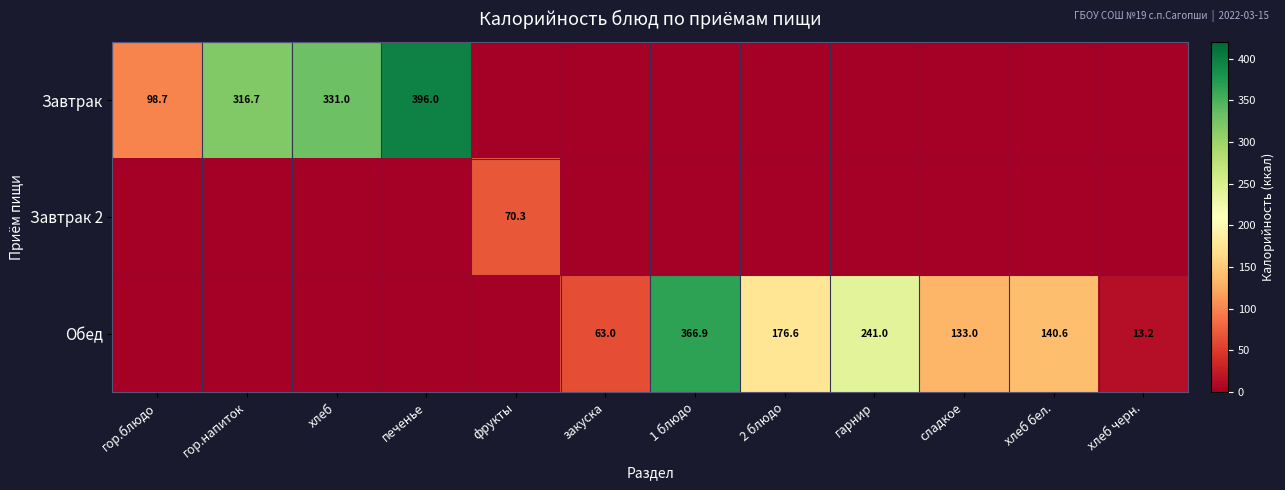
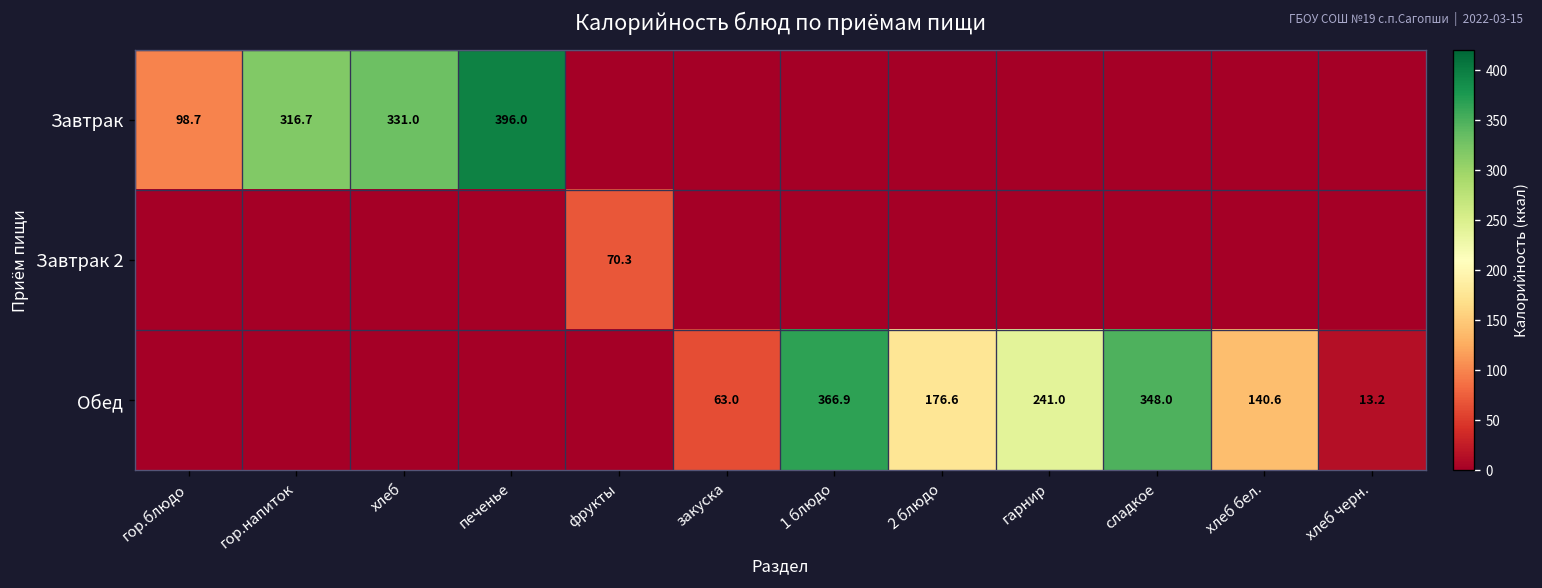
  {
    "Завтрак": {
      "гор.блюдо": 98.7,
      "гор.напиток": 316.7,
      "хлеб": 331.0,
      "печенье": 396.0
    },
    "Завтрак 2": {
      "фрукты": 70.3
    },
    "Обед": {
      "закуска": 63.0,
      "1 блюдо": 366.9,
      "2 блюдо": 176.6,
      "гарнир": 241.0,
-     "сладкое": 133.0,
+     "сладкое": 348.0,
      "хлеб бел.": 140.6,
      "хлеб черн.": 13.2
    }
  }
